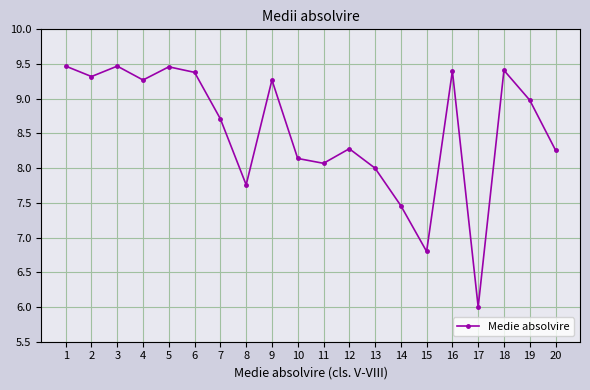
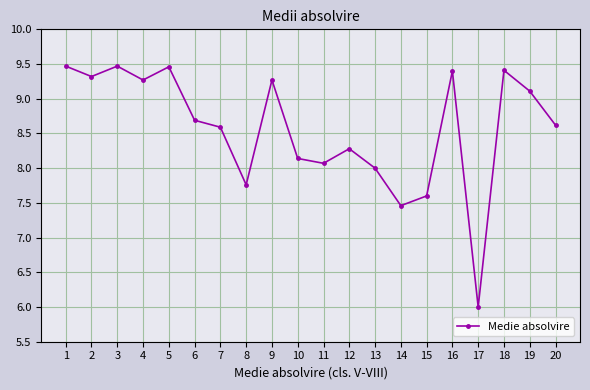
  {
    "1": 9.5,
    "2": 9.3,
    "3": 9.5,
    "4": 9.3,
    "5": 9.5,
-   "6": 9.4,
-   "7": 8.7,
+   "6": 8.7,
+   "7": 8.6,
    "8": 7.8,
    "9": 9.3,
    "10": 8.1,
    "11": 8.1,
    "12": 8.3,
    "13": 8.0,
    "14": 7.5,
-   "15": 6.8,
+   "15": 7.6,
    "16": 9.4,
    "17": 6.0,
    "18": 9.4,
-   "19": 9.0,
-   "20": 8.3
+   "19": 9.1,
+   "20": 8.6
  }
